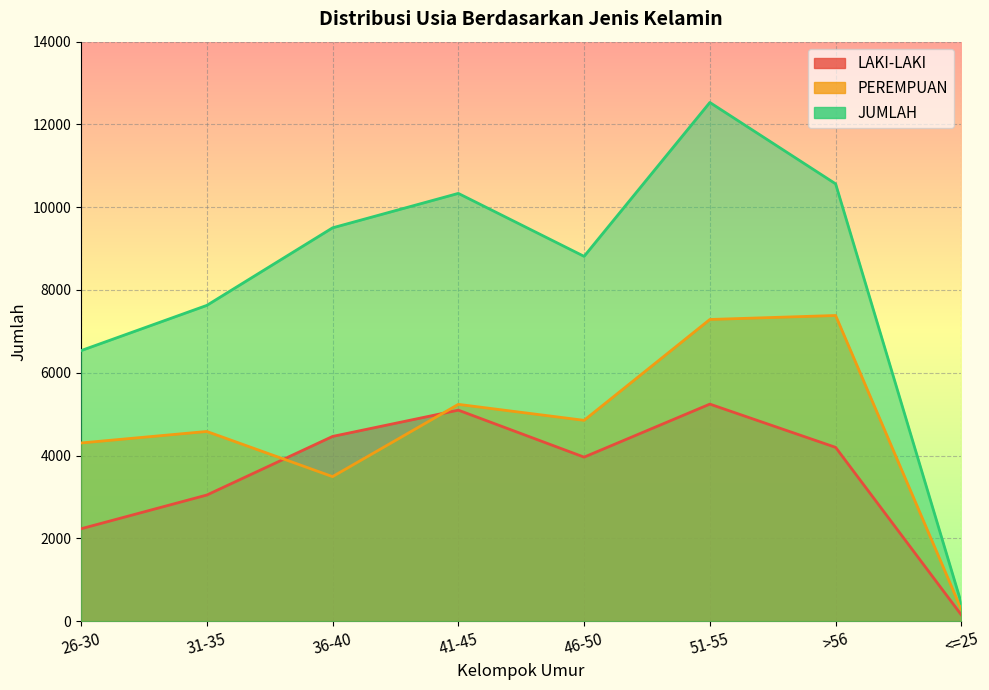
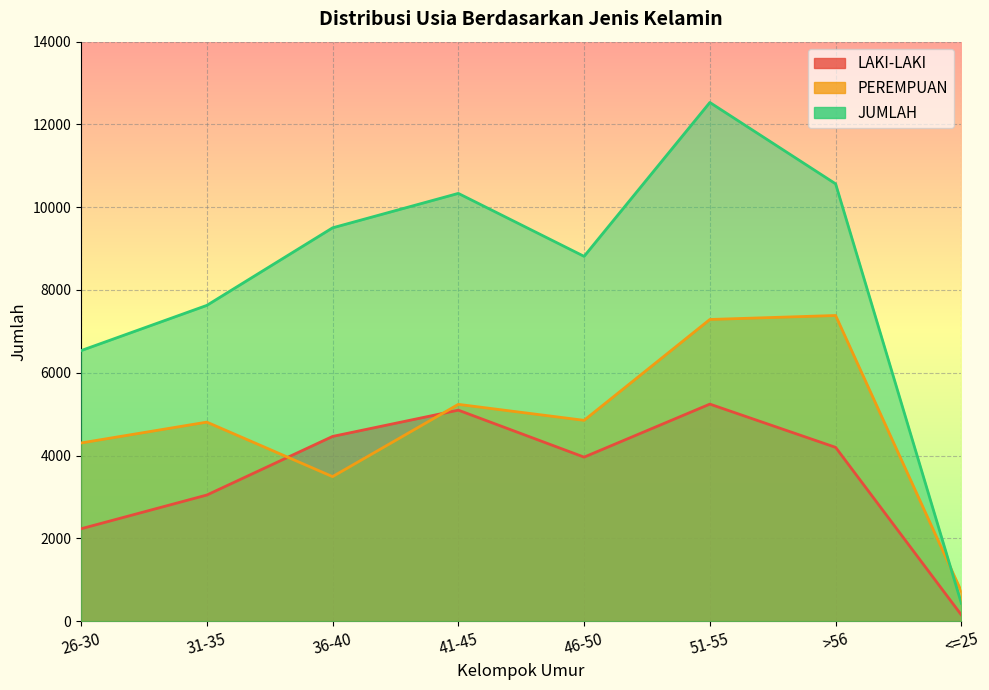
  {
    "LAKI-LAKI": {
      "26-30": 2200,
      "31-35": 3000,
      "36-40": 4500,
      "41-45": 5100,
      "46-50": 4000,
      "51-55": 5200,
      ">56": 4200,
      "<=25": 100
    },
    "PEREMPUAN": {
      "26-30": 4300,
-     "31-35": 4600,
+     "31-35": 4800,
      "36-40": 3500,
      "41-45": 5200,
      "46-50": 4900,
      "51-55": 7300,
      ">56": 7400,
-     "<=25": 300
+     "<=25": 700
    },
    "JUMLAH": {
      "26-30": 6500,
      "31-35": 7600,
      "36-40": 9500,
      "41-45": 10300,
      "46-50": 8800,
      "51-55": 12500,
      ">56": 10600,
      "<=25": 400
    }
  }
